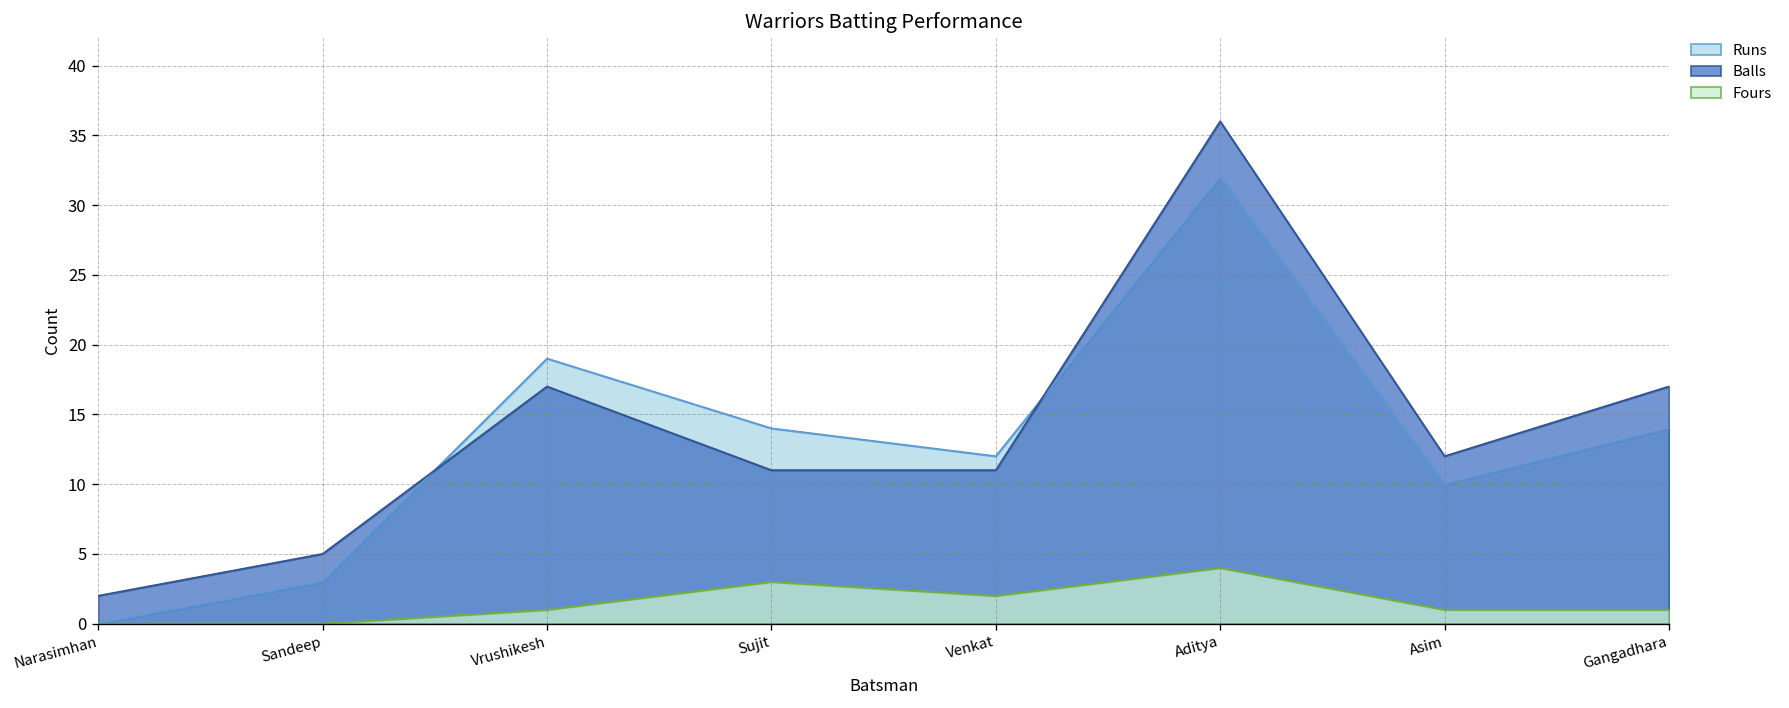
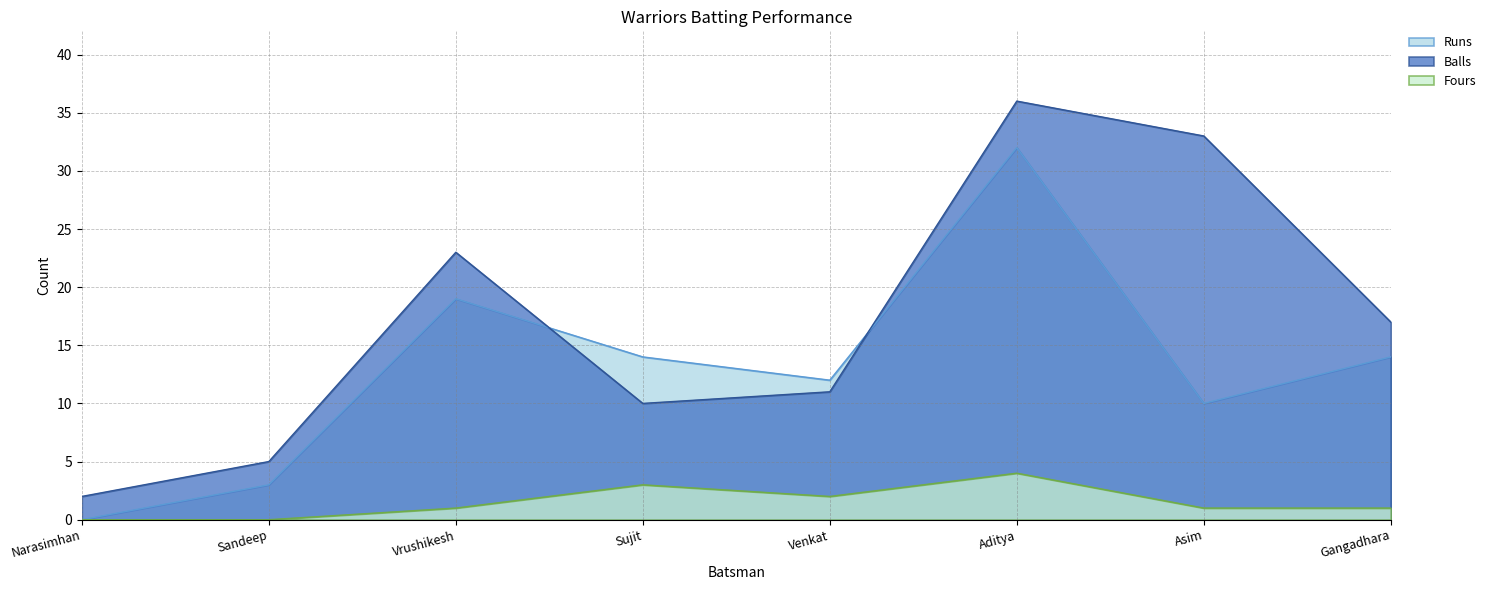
  {
    "Balls": {
      "Narasimhan": 2,
      "Sandeep": 5,
-     "Vrushikesh": 17,
-     "Sujit": 11,
+     "Vrushikesh": 23,
+     "Sujit": 10,
      "Venkat": 11,
      "Aditya": 36,
-     "Asim": 12,
+     "Asim": 33,
      "Gangadhara": 17
    }
  }
